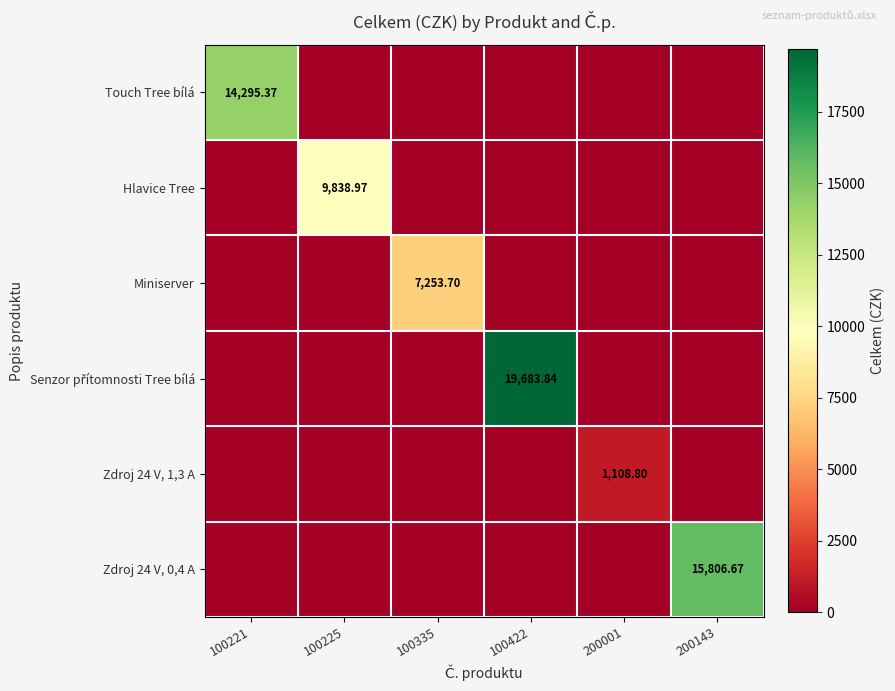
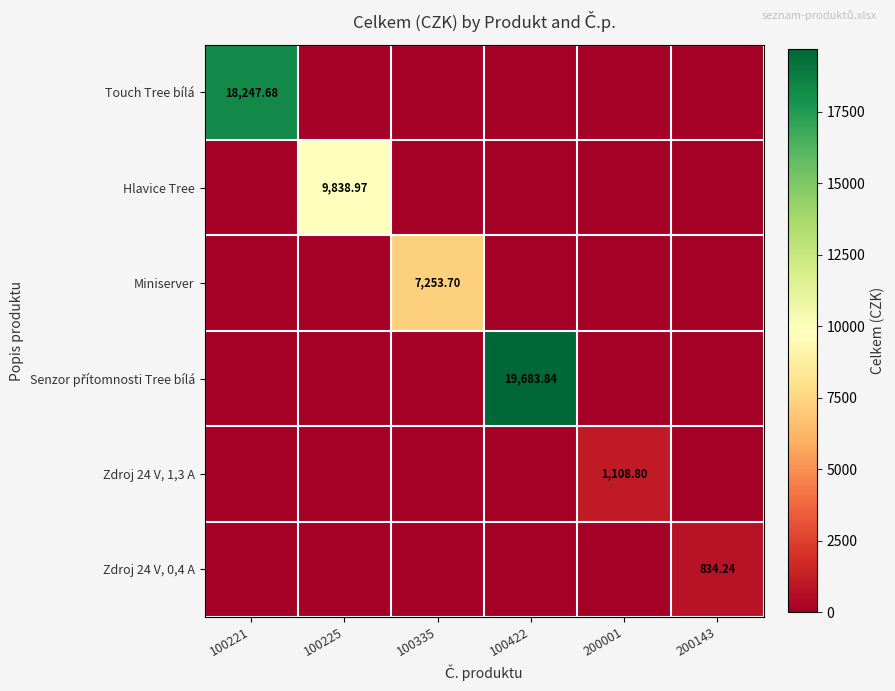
  {
    "Touch Tree bílá": {
-     "100221": "14,295.37"
+     "100221": "18,247.68"
    },
    "Hlavice Tree": {
      "100225": "9,838.97"
    },
    "Miniserver": {
      "100335": "7,253.70"
    },
    "Senzor přítomnosti Tree bílá": {
      "100422": "19,683.84"
    },
    "Zdroj 24 V, 1,3 A": {
      "200001": "1,108.80"
    },
    "Zdroj 24 V, 0,4 A": {
-     "200143": "15,806.67"
+     "200143": "834.24"
    }
  }
